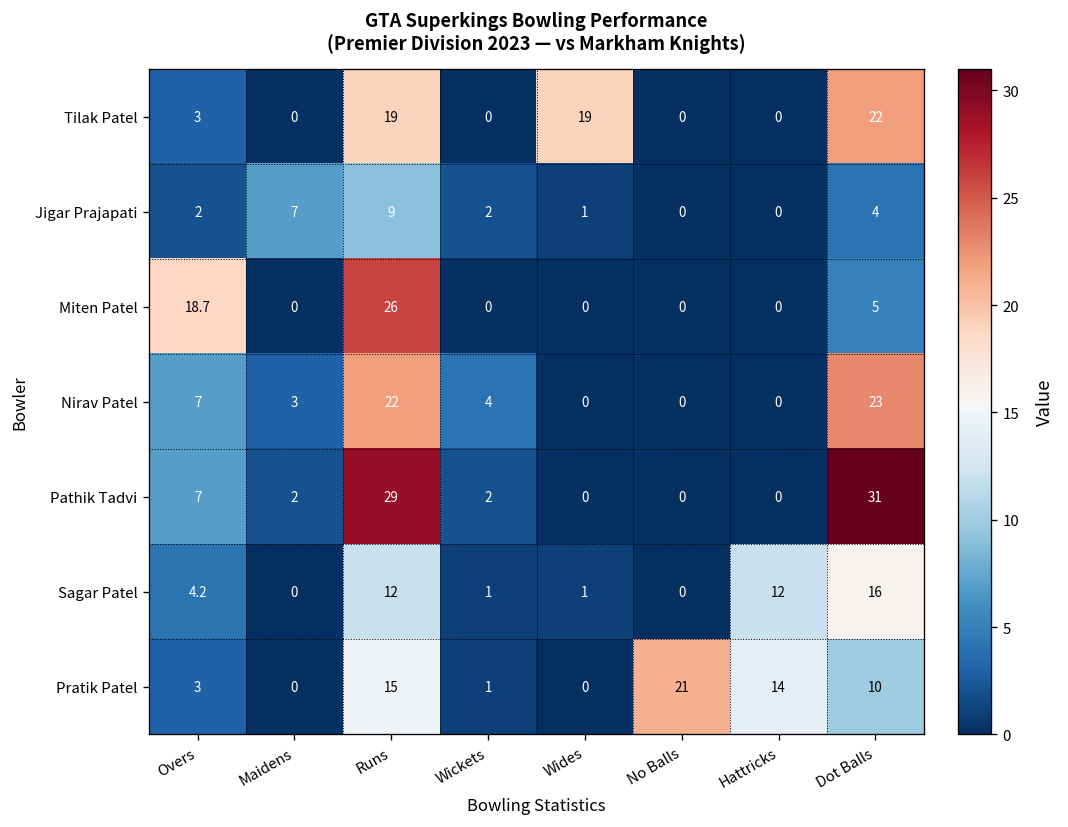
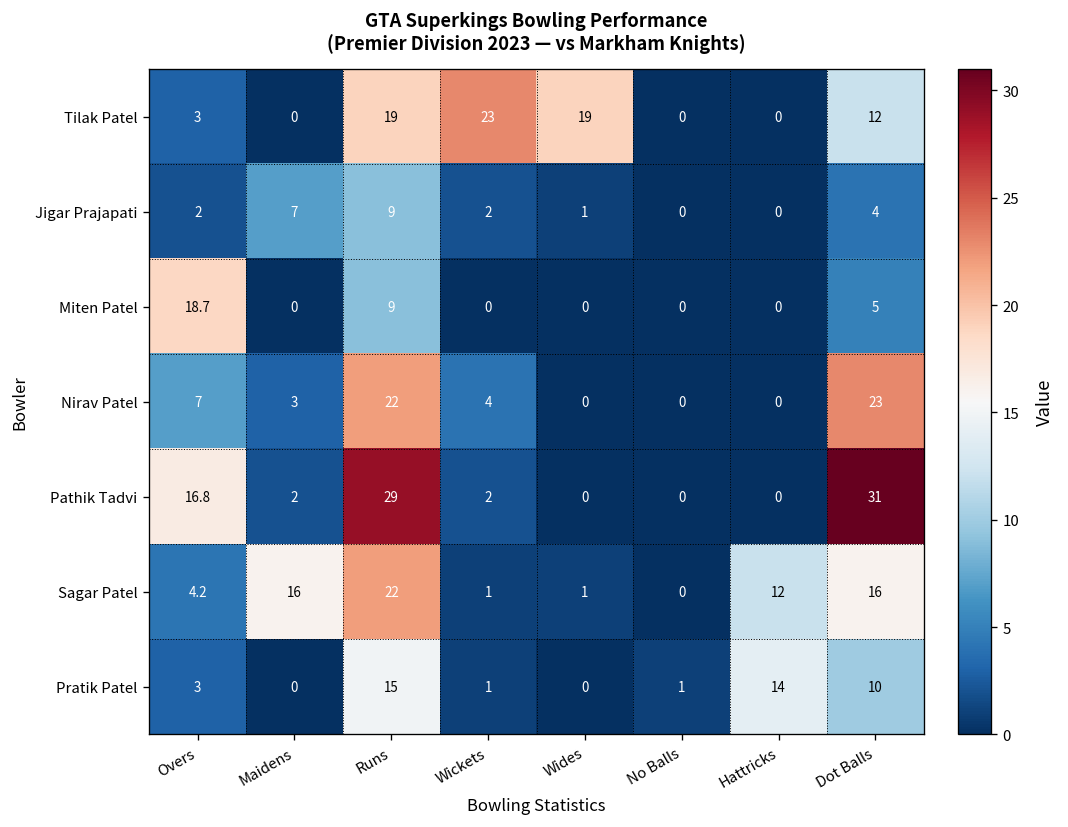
  {
    "Tilak Patel": {
      "Overs": 3,
      "Maidens": 0,
      "Runs": 19,
-     "Wickets": 0,
+     "Wickets": 23,
      "Wides": 19,
      "No Balls": 0,
      "Hattricks": 0,
-     "Dot Balls": 22
+     "Dot Balls": 12
    },
    "Jigar Prajapati": {
      "Overs": 2,
      "Maidens": 7,
      "Runs": 9,
      "Wickets": 2,
      "Wides": 1,
      "No Balls": 0,
      "Hattricks": 0,
      "Dot Balls": 4
    },
    "Miten Patel": {
      "Overs": 18.7,
      "Maidens": 0,
-     "Runs": 26,
+     "Runs": 9,
      "Wickets": 0,
      "Wides": 0,
      "No Balls": 0,
      "Hattricks": 0,
      "Dot Balls": 5
    },
    "Nirav Patel": {
      "Overs": 7,
      "Maidens": 3,
      "Runs": 22,
      "Wickets": 4,
      "Wides": 0,
      "No Balls": 0,
      "Hattricks": 0,
      "Dot Balls": 23
    },
    "Pathik Tadvi": {
-     "Overs": 7,
+     "Overs": 16.8,
      "Maidens": 2,
      "Runs": 29,
      "Wickets": 2,
      "Wides": 0,
      "No Balls": 0,
      "Hattricks": 0,
      "Dot Balls": 31
    },
    "Sagar Patel": {
      "Overs": 4.2,
-     "Maidens": 0,
-     "Runs": 12,
+     "Maidens": 16,
+     "Runs": 22,
      "Wickets": 1,
      "Wides": 1,
      "No Balls": 0,
      "Hattricks": 12,
      "Dot Balls": 16
    },
    "Pratik Patel": {
      "Overs": 3,
      "Maidens": 0,
      "Runs": 15,
      "Wickets": 1,
      "Wides": 0,
-     "No Balls": 21,
+     "No Balls": 1,
      "Hattricks": 14,
      "Dot Balls": 10
    }
  }
